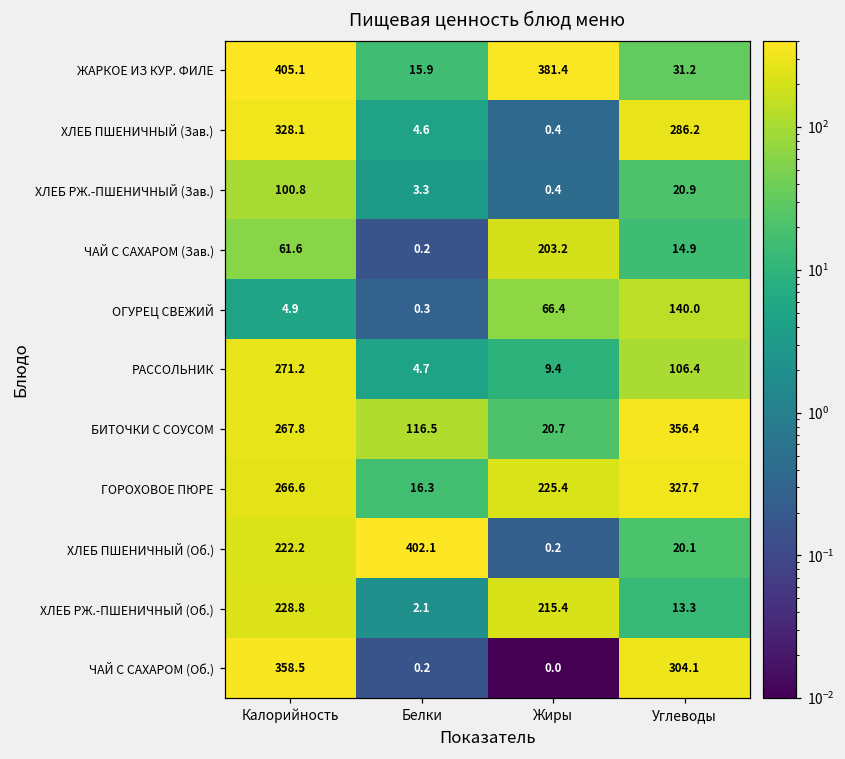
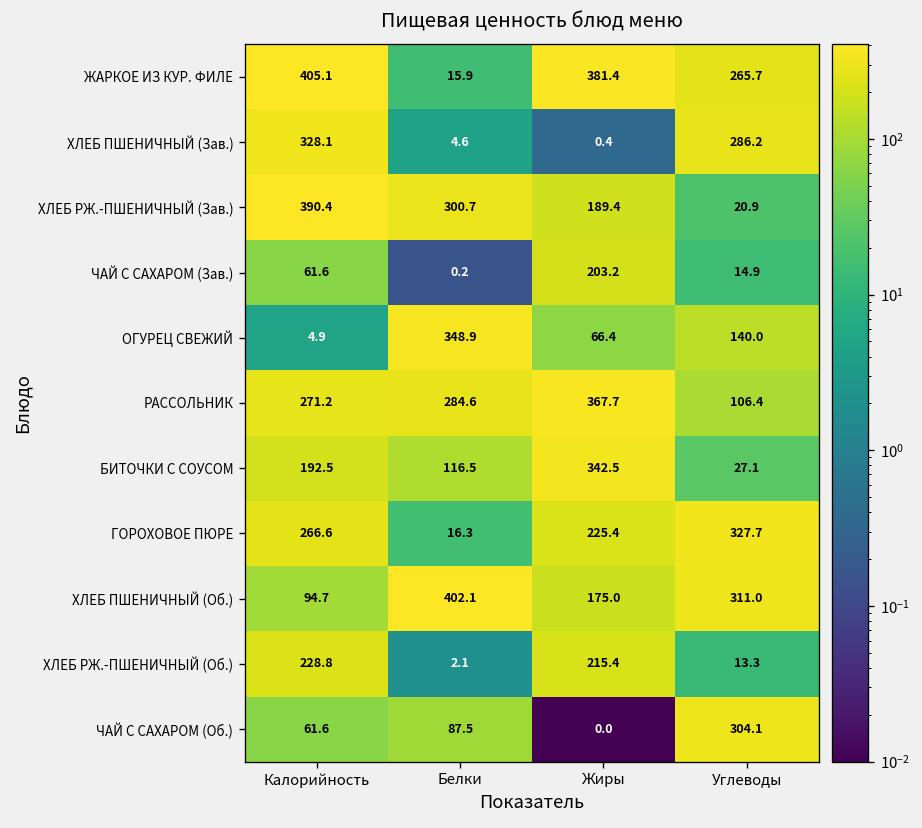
  {
    "ЖАРКОЕ ИЗ КУР. ФИЛЕ": {
      "Калорийность": 405.1,
      "Белки": 15.9,
      "Жиры": 381.4,
-     "Углеводы": 31.2
+     "Углеводы": 265.7
    },
    "ХЛЕБ ПШЕНИЧНЫЙ (Зав.)": {
      "Калорийность": 328.1,
      "Белки": 4.6,
      "Жиры": 0.4,
      "Углеводы": 286.2
    },
    "ХЛЕБ РЖ.-ПШЕНИЧНЫЙ (Зав.)": {
-     "Калорийность": 100.8,
-     "Белки": 3.3,
-     "Жиры": 0.4,
+     "Калорийность": 390.4,
+     "Белки": 300.7,
+     "Жиры": 189.4,
      "Углеводы": 20.9
    },
    "ЧАЙ С САХАРОМ (Зав.)": {
      "Калорийность": 61.6,
      "Белки": 0.2,
      "Жиры": 203.2,
      "Углеводы": 14.9
    },
    "ОГУРЕЦ СВЕЖИЙ": {
      "Калорийность": 4.9,
-     "Белки": 0.3,
+     "Белки": 348.9,
      "Жиры": 66.4,
      "Углеводы": 140.0
    },
    "РАССОЛЬНИК": {
      "Калорийность": 271.2,
-     "Белки": 4.7,
-     "Жиры": 9.4,
+     "Белки": 284.6,
+     "Жиры": 367.7,
      "Углеводы": 106.4
    },
    "БИТОЧКИ С СОУСОМ": {
-     "Калорийность": 267.8,
+     "Калорийность": 192.5,
      "Белки": 116.5,
-     "Жиры": 20.7,
-     "Углеводы": 356.4
+     "Жиры": 342.5,
+     "Углеводы": 27.1
    },
    "ГОРОХОВОЕ ПЮРЕ": {
      "Калорийность": 266.6,
      "Белки": 16.3,
      "Жиры": 225.4,
      "Углеводы": 327.7
    },
    "ХЛЕБ ПШЕНИЧНЫЙ (Об.)": {
-     "Калорийность": 222.2,
+     "Калорийность": 94.7,
      "Белки": 402.1,
-     "Жиры": 0.2,
-     "Углеводы": 20.1
+     "Жиры": 175.0,
+     "Углеводы": 311.0
    },
    "ХЛЕБ РЖ.-ПШЕНИЧНЫЙ (Об.)": {
      "Калорийность": 228.8,
      "Белки": 2.1,
      "Жиры": 215.4,
      "Углеводы": 13.3
    },
    "ЧАЙ С САХАРОМ (Об.)": {
-     "Калорийность": 358.5,
-     "Белки": 0.2,
+     "Калорийность": 61.6,
+     "Белки": 87.5,
      "Жиры": 0.0,
      "Углеводы": 304.1
    }
  }
